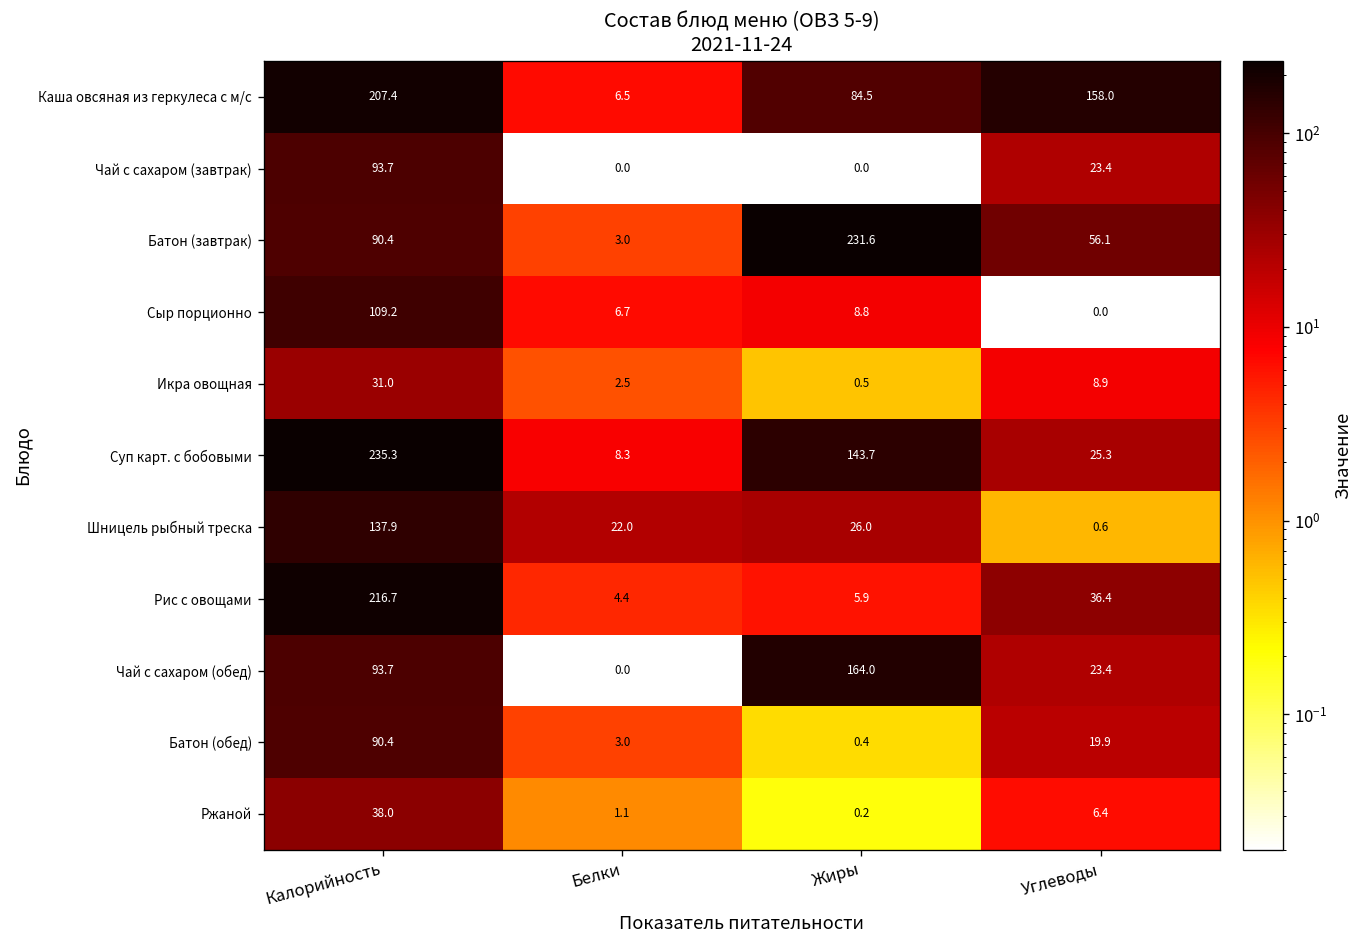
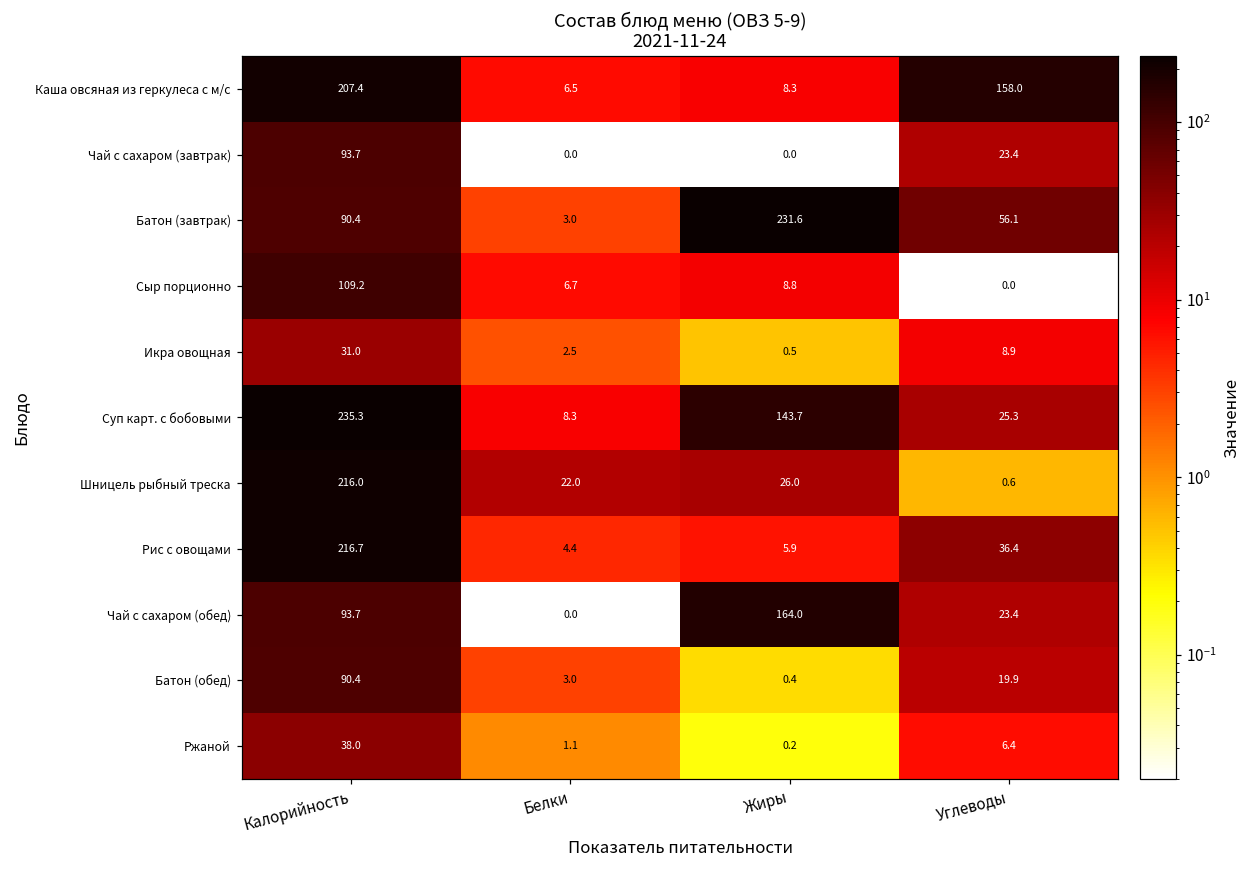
  {
    "Каша овсяная из геркулеса с м/с": {
      "Калорийность": 207.4,
      "Белки": 6.5,
-     "Жиры": 84.5,
+     "Жиры": 8.3,
      "Углеводы": 158.0
    },
    "Чай с сахаром (завтрак)": {
      "Калорийность": 93.7,
      "Белки": 0.0,
      "Жиры": 0.0,
      "Углеводы": 23.4
    },
    "Батон (завтрак)": {
      "Калорийность": 90.4,
      "Белки": 3.0,
      "Жиры": 231.6,
      "Углеводы": 56.1
    },
    "Сыр порционно": {
      "Калорийность": 109.2,
      "Белки": 6.7,
      "Жиры": 8.8,
      "Углеводы": 0.0
    },
    "Икра овощная": {
      "Калорийность": 31.0,
      "Белки": 2.5,
      "Жиры": 0.5,
      "Углеводы": 8.9
    },
    "Суп карт. с бобовыми": {
      "Калорийность": 235.3,
      "Белки": 8.3,
      "Жиры": 143.7,
      "Углеводы": 25.3
    },
    "Шницель рыбный треска": {
-     "Калорийность": 137.9,
+     "Калорийность": 216.0,
      "Белки": 22.0,
      "Жиры": 26.0,
      "Углеводы": 0.6
    },
    "Рис с овощами": {
      "Калорийность": 216.7,
      "Белки": 4.4,
      "Жиры": 5.9,
      "Углеводы": 36.4
    },
    "Чай с сахаром (обед)": {
      "Калорийность": 93.7,
      "Белки": 0.0,
      "Жиры": 164.0,
      "Углеводы": 23.4
    },
    "Батон (обед)": {
      "Калорийность": 90.4,
      "Белки": 3.0,
      "Жиры": 0.4,
      "Углеводы": 19.9
    },
    "Ржаной": {
      "Калорийность": 38.0,
      "Белки": 1.1,
      "Жиры": 0.2,
      "Углеводы": 6.4
    }
  }
